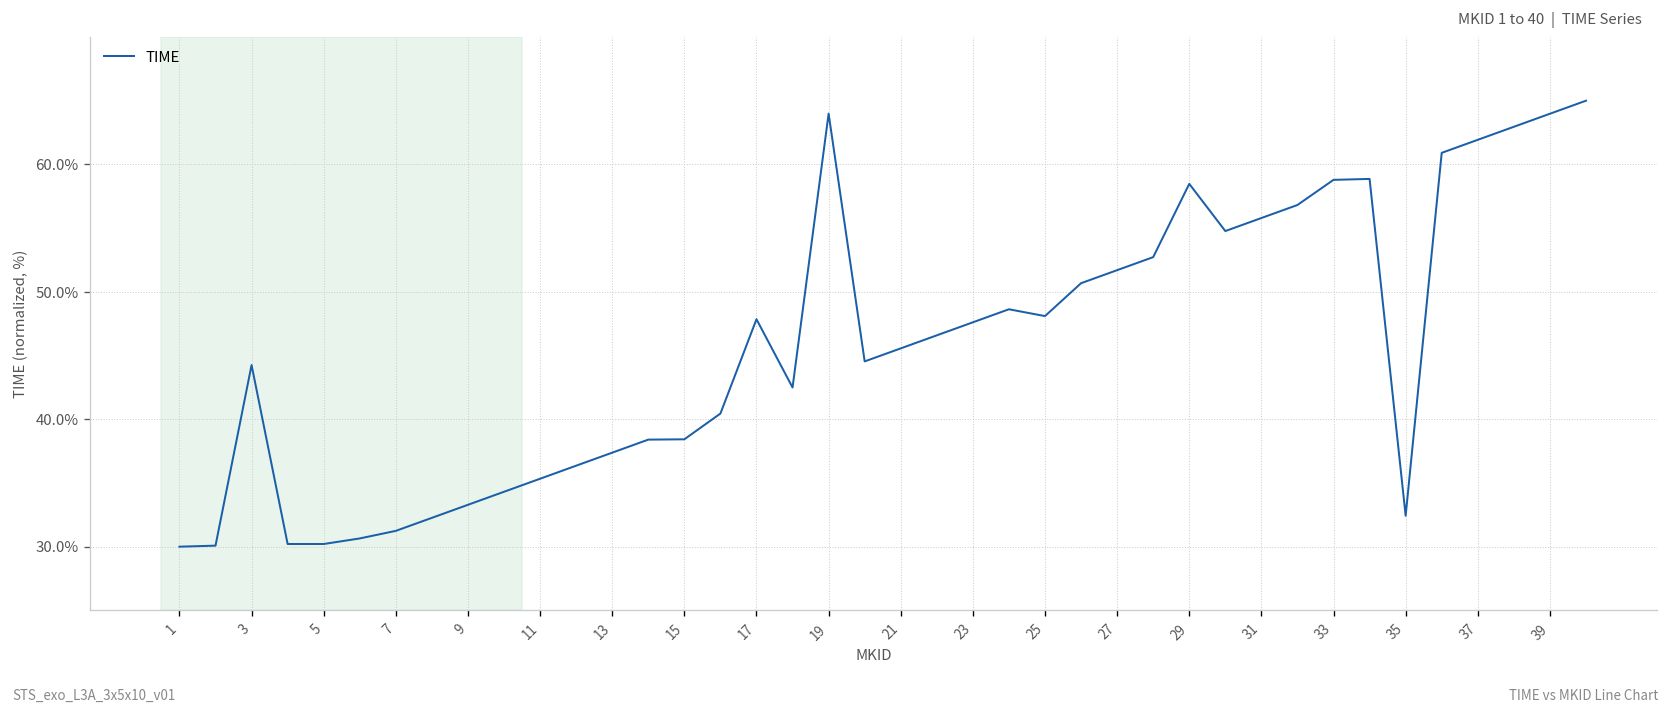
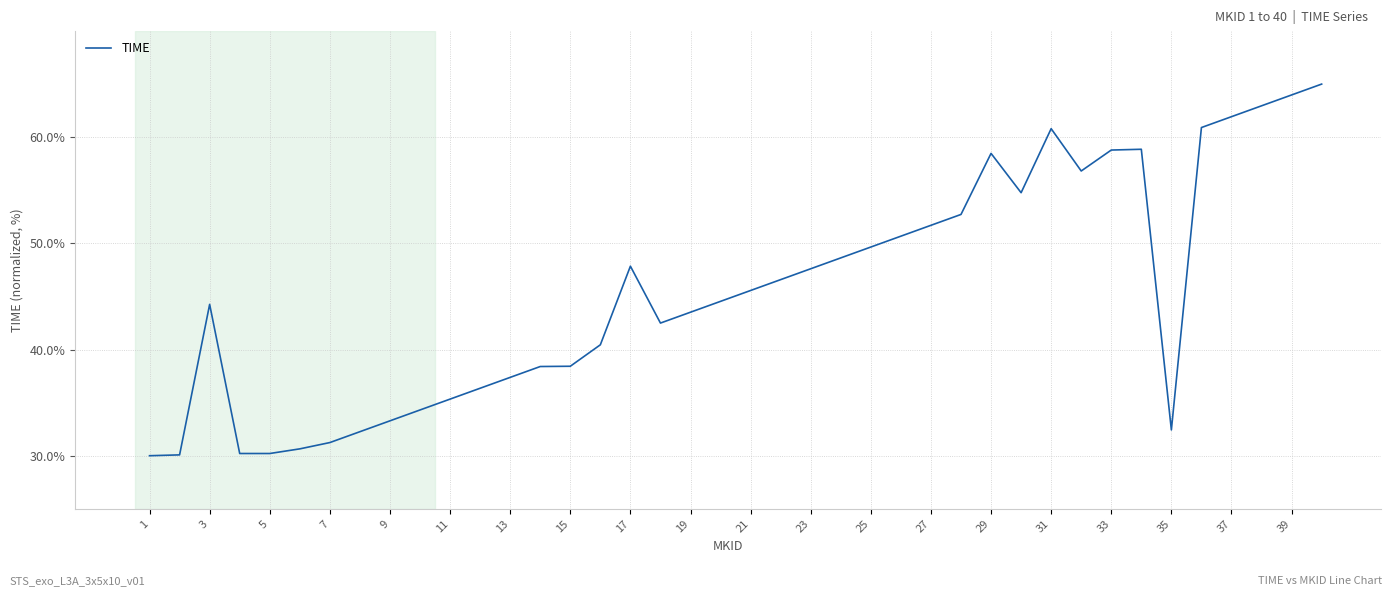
  {
    "1": "30.0%",
    "3": "44.3%",
    "5": "30.2%",
    "7": "31.2%",
    "9": "33.3%",
    "11": "35.3%",
    "13": "37.4%",
    "15": "38.4%",
    "17": "47.9%",
-   "19": "64.0%",
+   "19": "43.5%",
    "21": "45.6%",
    "23": "47.6%",
-   "25": "48.1%",
+   "25": "49.7%",
    "27": "51.7%",
    "29": "58.5%",
-   "31": "55.8%",
+   "31": "60.8%",
    "33": "58.8%",
    "35": "32.4%",
    "37": "61.9%",
    "39": "64.0%"
  }
